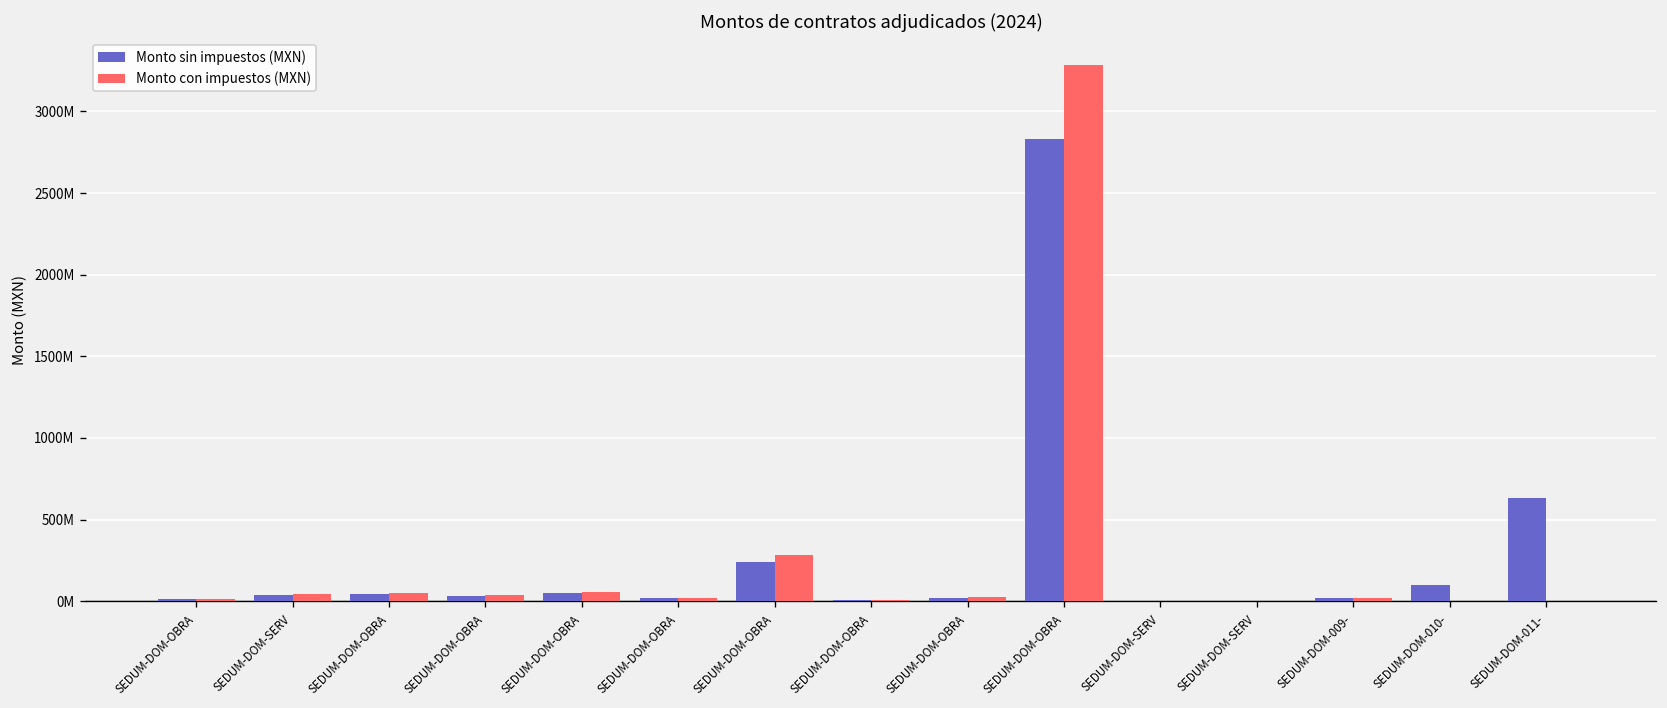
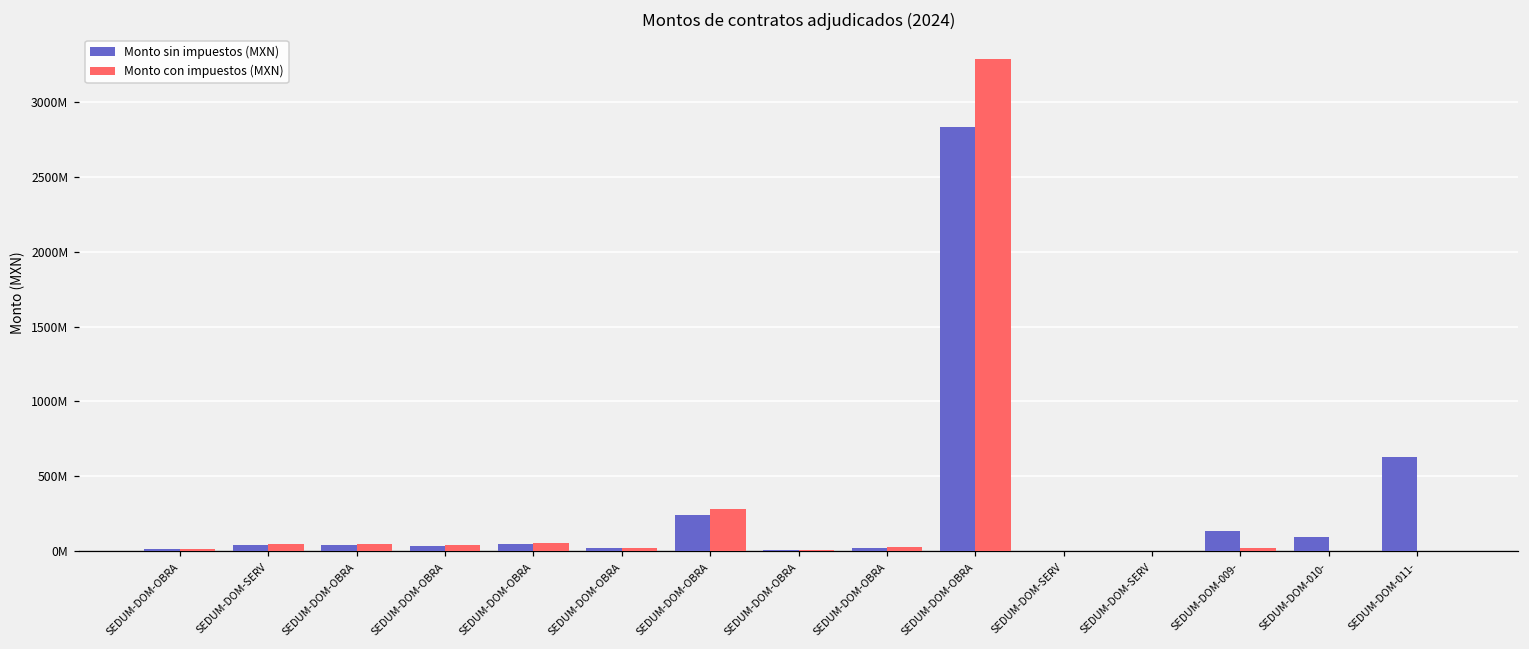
  {
    "Monto sin impuestos (MXN)": {
-     "SEDUM-DOM-009-": 20000000,
+     "SEDUM-DOM-009-": 140000000,
      "SEDUM-DOM-010-": 100000000,
      "SEDUM-DOM-011-": 630000000
    },
    "Monto con impuestos (MXN)": {
      "SEDUM-DOM-009-": 20000000
    }
  }
